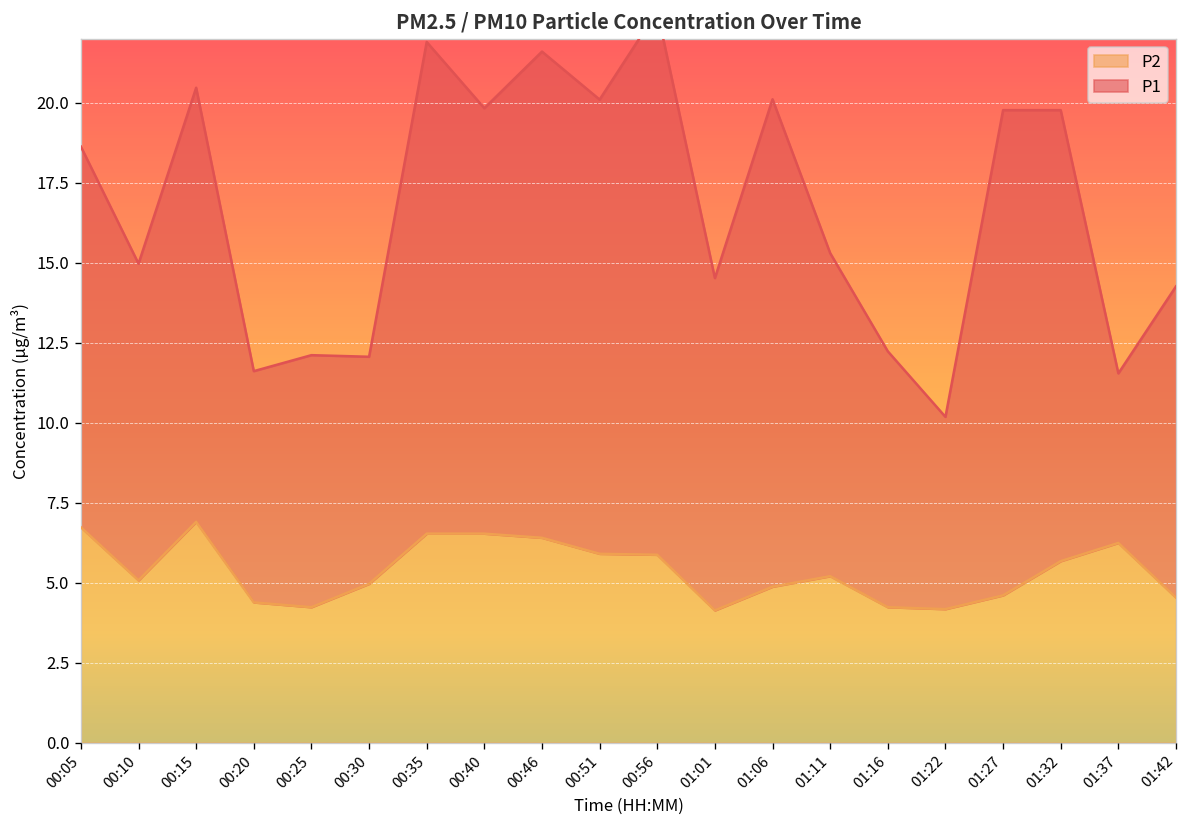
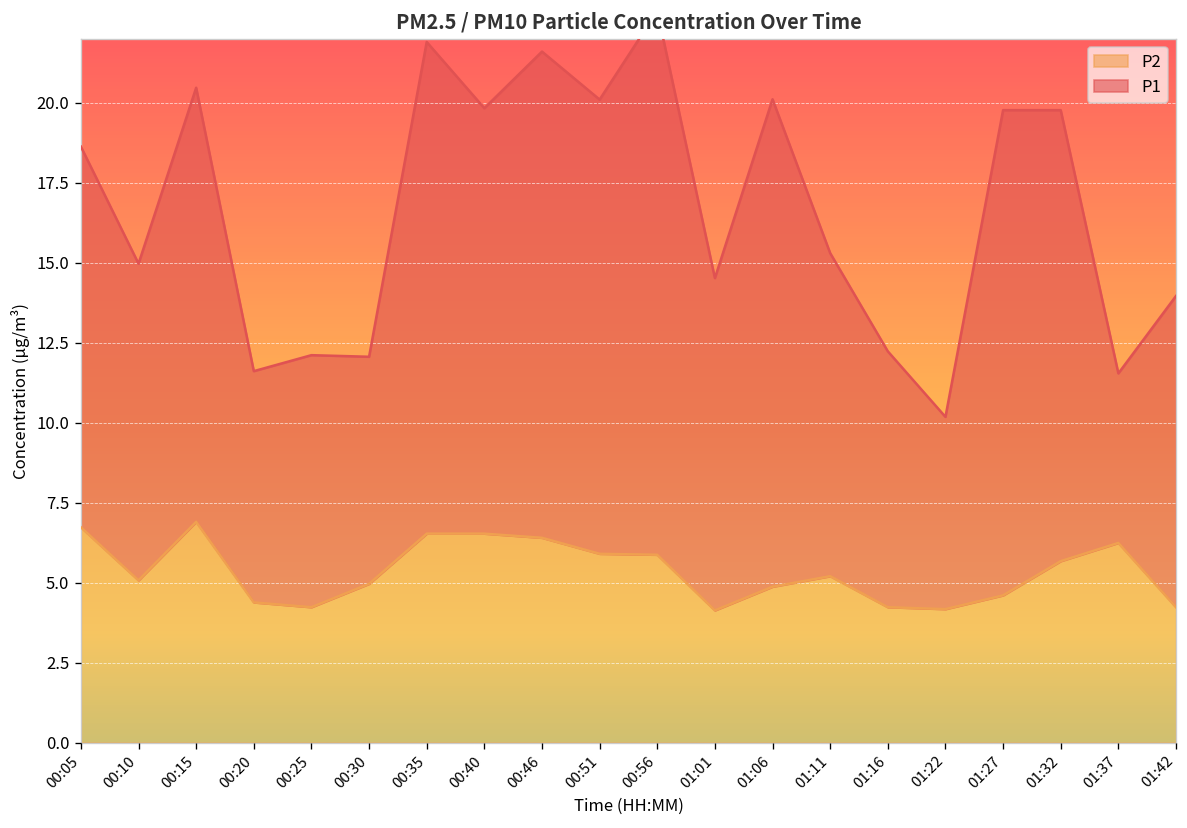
  {
    "P2": {
      "00:05": 6.7,
      "00:10": 5.1,
      "00:15": 6.9,
      "00:20": 4.4,
      "00:25": 4.2,
      "00:30": 5.0,
      "00:35": 6.5,
      "00:40": 6.5,
      "00:46": 6.4,
      "00:51": 5.9,
      "00:56": 5.9,
      "01:01": 4.1,
      "01:06": 4.9,
      "01:11": 5.2,
      "01:16": 4.2,
      "01:22": 4.2,
      "01:27": 4.6,
      "01:32": 5.7,
      "01:37": 6.2,
-     "01:42": 4.5
+     "01:42": 4.2
    },
    "P1": {
      "00:05": 11.9,
      "00:10": 9.9,
      "00:15": 13.6,
      "00:20": 7.2,
      "00:25": 7.9,
      "00:30": 7.1,
      "00:35": 15.4,
      "00:40": 13.3,
      "00:46": 15.2,
      "00:51": 14.2,
      "01:01": 10.4,
      "01:06": 15.2,
      "01:11": 10.1,
      "01:16": 8.0,
      "01:22": 6.0,
      "01:27": 15.2,
      "01:32": 14.1,
      "01:37": 5.3,
      "01:42": 9.7
    }
  }
